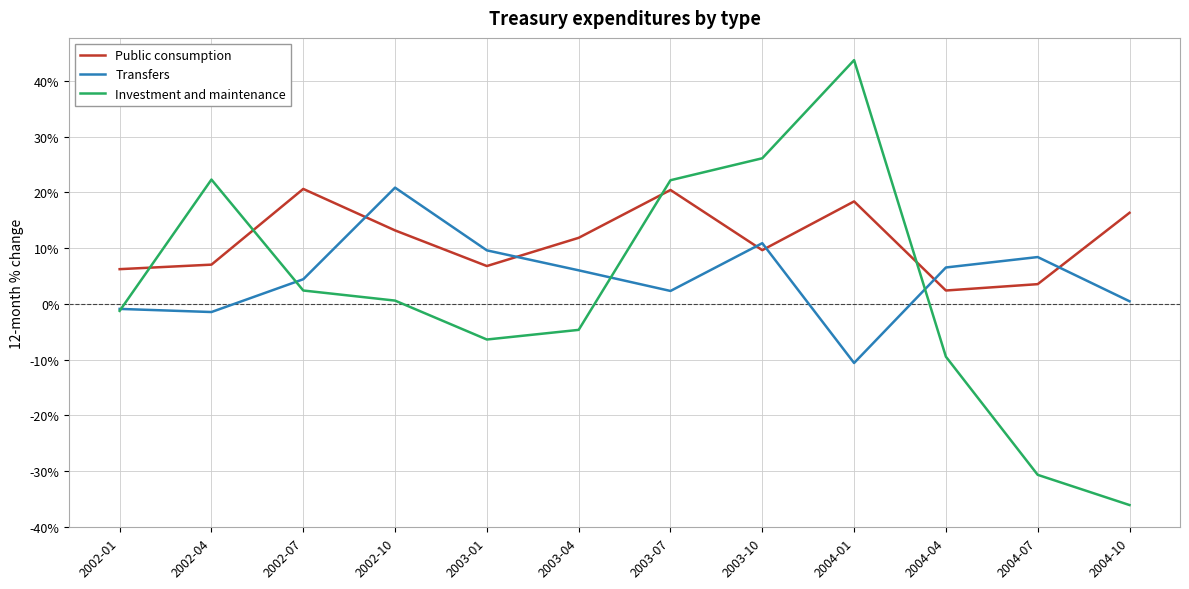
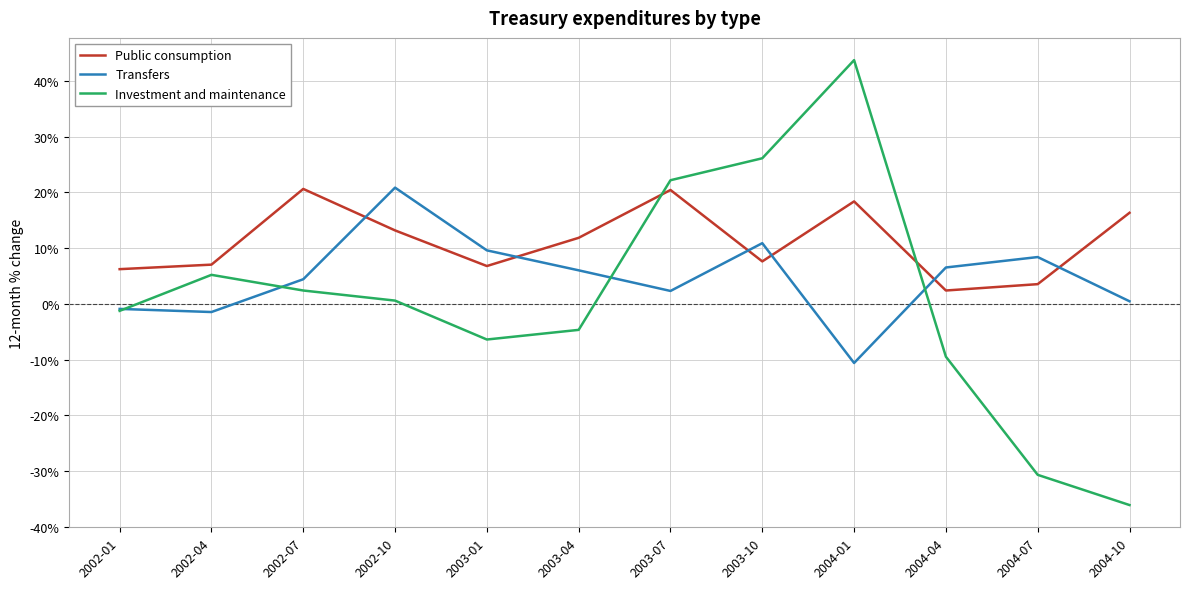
  {
    "Public consumption": {
      "2002-01": "6%",
      "2002-04": "7%",
      "2002-07": "21%",
      "2002-10": "13%",
      "2003-01": "7%",
      "2003-04": "12%",
      "2003-07": "20%",
-     "2003-10": "10%",
+     "2003-10": "8%",
      "2004-01": "18%",
      "2004-04": "2%",
      "2004-07": "4%",
      "2004-10": "16%"
    },
    "Transfers": {
      "2002-04": "-1%",
      "2002-07": "4%",
      "2002-10": "21%",
      "2003-01": "10%",
      "2003-04": "6%",
      "2003-07": "2%",
      "2003-10": "11%",
      "2004-01": "-11%",
      "2004-04": "7%",
      "2004-07": "8%",
      "2004-10": "0%"
    },
    "Investment and maintenance": {
-     "2002-04": "22%",
+     "2002-04": "5%",
      "2002-07": "2%",
      "2002-10": "1%",
      "2003-01": "-6%",
      "2003-04": "-5%",
      "2003-07": "22%",
      "2003-10": "26%",
      "2004-01": "44%",
      "2004-04": "-9%",
      "2004-07": "-31%",
      "2004-10": "-36%"
    }
  }
